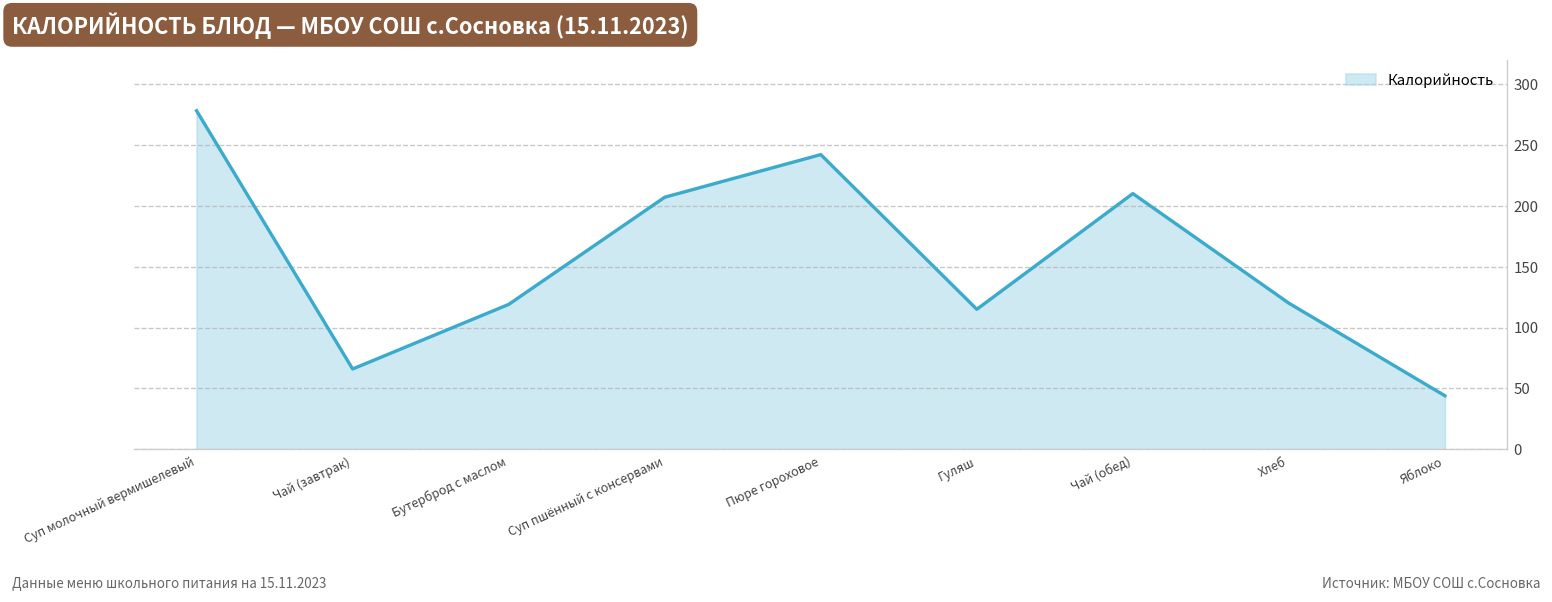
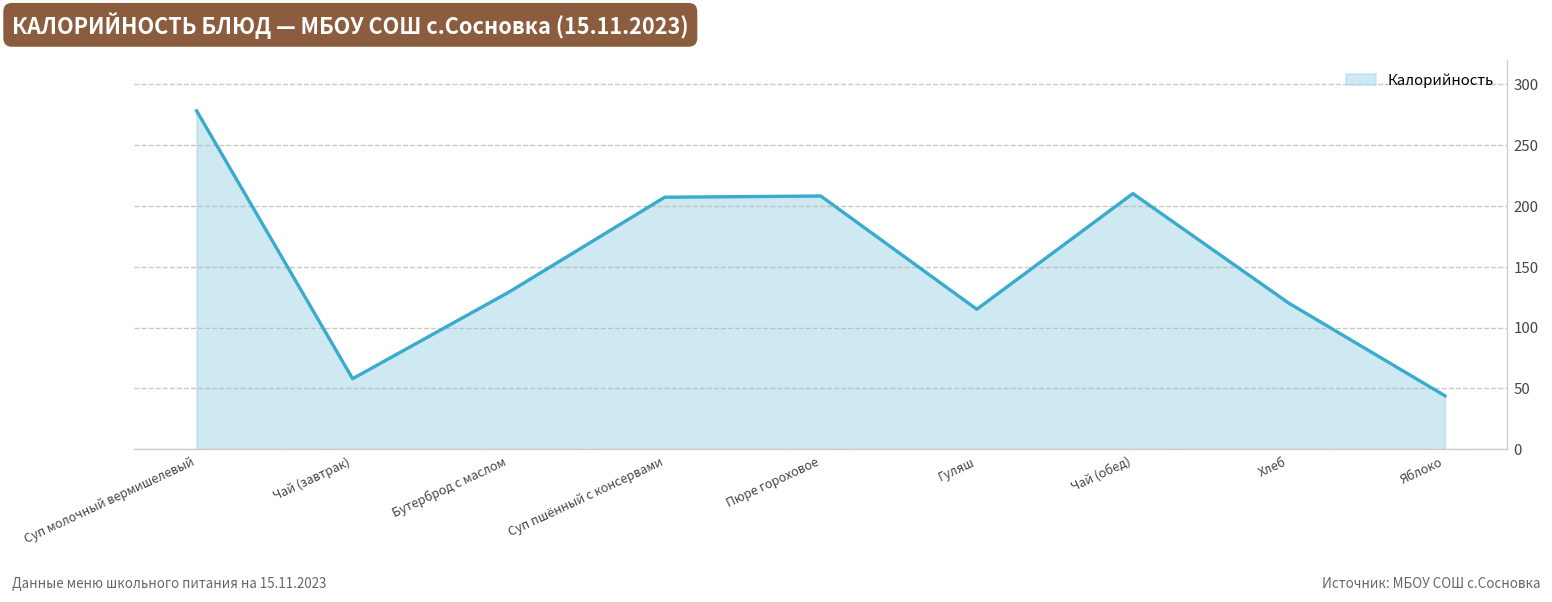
  {
    "Суп молочный вермишелевый": 278,
-   "Чай (завтрак)": 66,
-   "Бутерброд с маслом": 119,
+   "Чай (завтрак)": 58,
+   "Бутерброд с маслом": 129,
    "Суп пшённый с консервами": 207,
-   "Пюре гороховое": 242,
+   "Пюре гороховое": 208,
    "Гуляш": 115,
    "Чай (обед)": 210,
    "Хлеб": 120,
    "Яблоко": 44
  }
